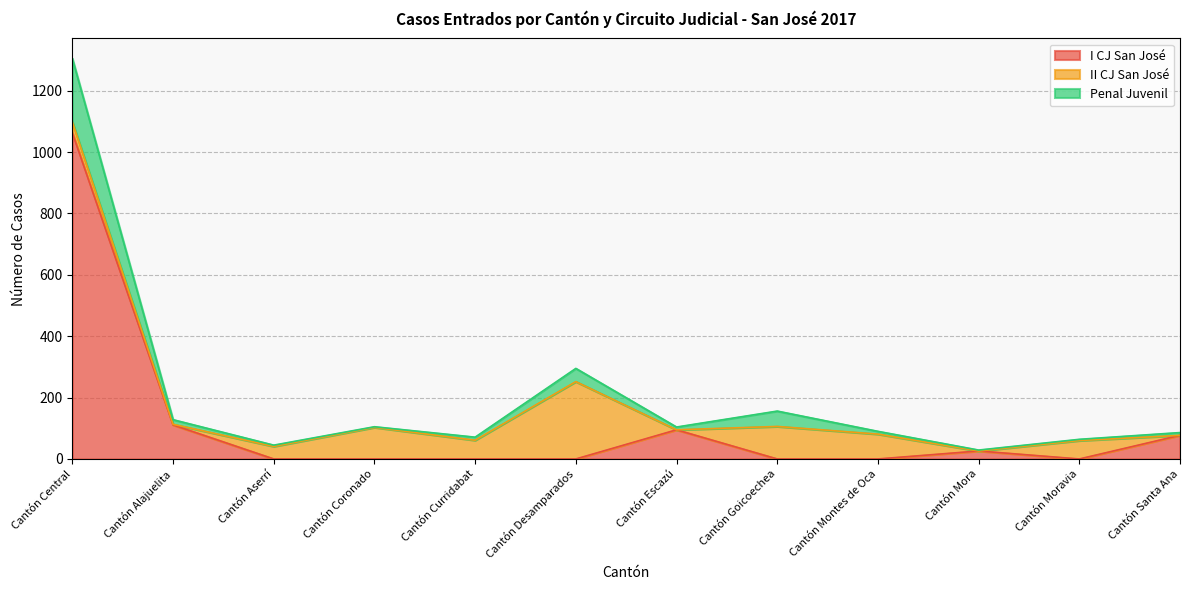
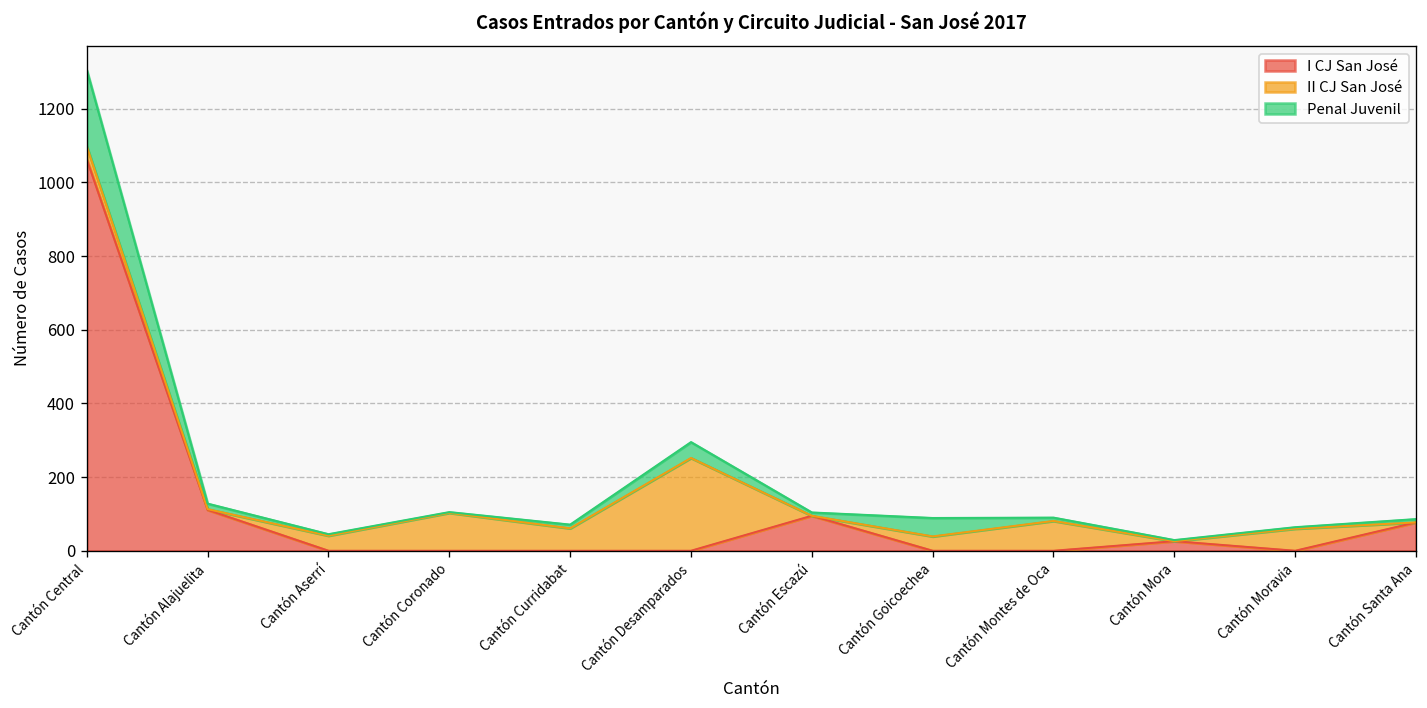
  {
    "I CJ San José": {
      "Cantón Central": 1060,
      "Cantón Aserrí": 0,
      "Cantón Coronado": 0,
      "Cantón Curridabat": 0,
      "Cantón Desamparados": 0,
      "Cantón Goicoechea": 0,
      "Cantón Montes de Oca": 0,
      "Cantón Moravia": 0
    },
    "II CJ San José": {
      "Cantón Central": 40,
      "Cantón Curridabat": 60,
      "Cantón Desamparados": 250,
-     "Cantón Goicoechea": 110,
+     "Cantón Goicoechea": 40,
      "Cantón Montes de Oca": 80
    },
    "Penal Juvenil": {
      "Cantón Central": 210,
      "Cantón Alajuelita": 20,
      "Cantón Curridabat": 10,
      "Cantón Desamparados": 40,
      "Cantón Escazú": 10,
      "Cantón Goicoechea": 50,
      "Cantón Montes de Oca": 10,
      "Cantón Santa Ana": 10
    }
  }
